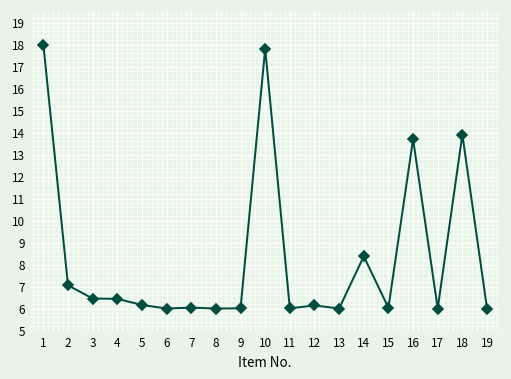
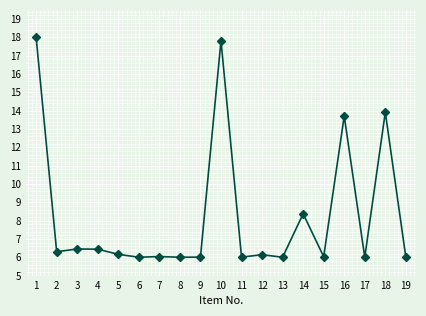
  {
    "1": 18.0,
-   "2": 7.1,
+   "2": 6.3,
    "3": 6.5,
    "4": 6.4,
    "5": 6.2,
    "6": 6.0,
    "7": 6.0,
    "8": 6.0,
    "9": 6.0,
    "10": 17.8,
    "11": 6.0,
    "12": 6.1,
    "13": 6.0,
    "14": 8.4,
    "15": 6.0,
    "16": 13.7,
    "17": 6.0,
    "18": 13.9,
    "19": 6.0
  }
